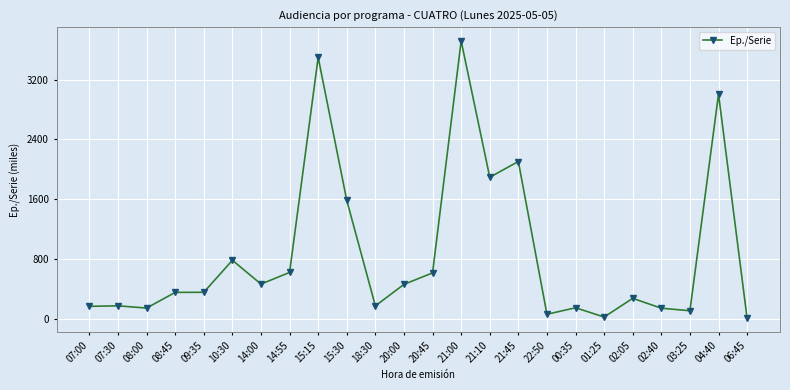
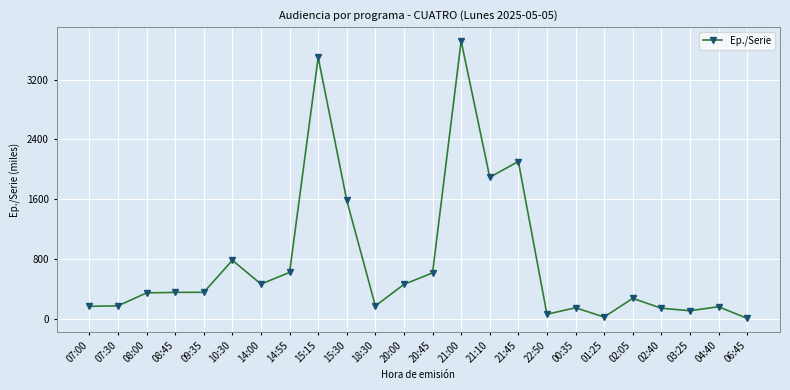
  {
    "07:00": 200,
    "07:30": 200,
-   "08:00": 100,
+   "08:00": 300,
    "08:45": 400,
    "09:35": 400,
    "10:30": 800,
    "14:00": 500,
    "14:55": 600,
    "15:15": 3500,
    "15:30": 1600,
    "18:30": 200,
    "20:00": 500,
    "20:45": 600,
    "21:00": 3700,
    "21:10": 1900,
    "21:45": 2100,
    "22:50": 100,
    "00:35": 100,
    "01:25": 0,
    "02:05": 300,
    "02:40": 100,
    "03:25": 100,
-   "04:40": 3000,
+   "04:40": 200,
    "06:45": 0
  }
